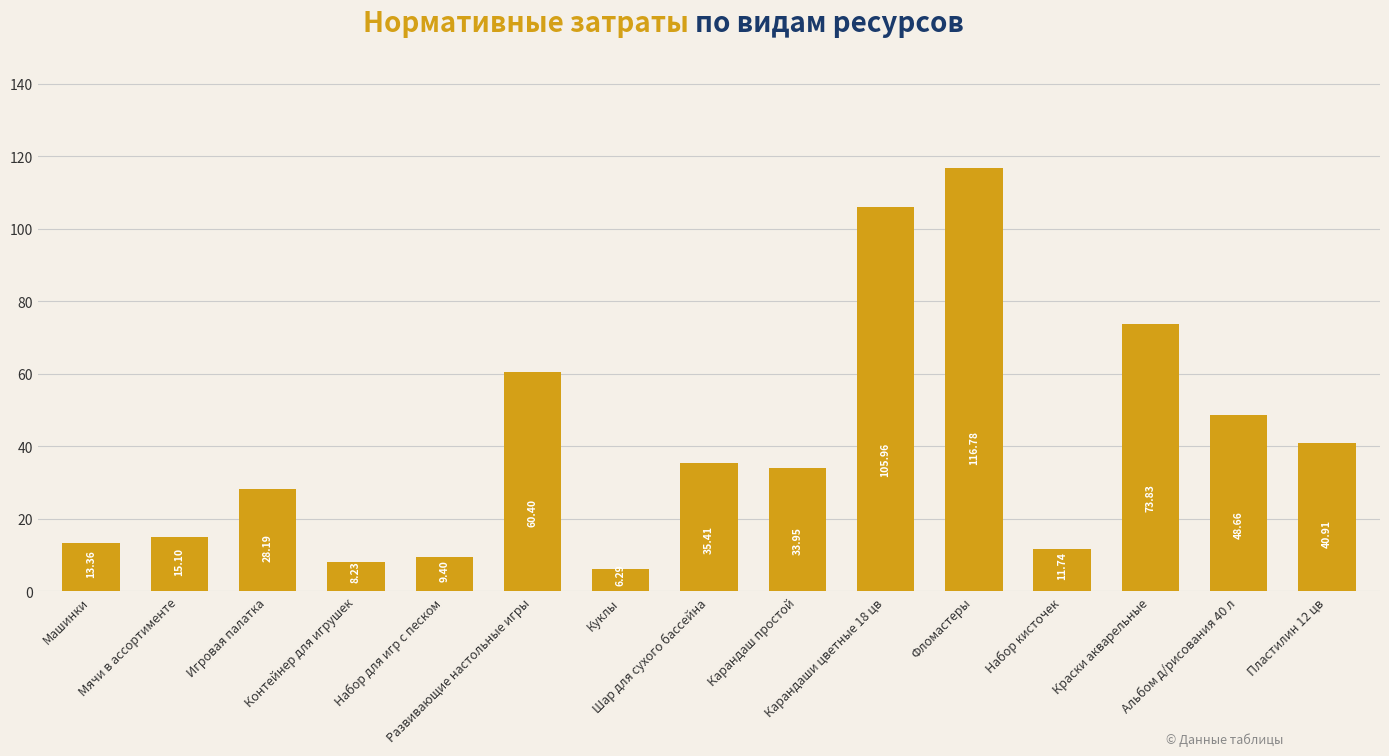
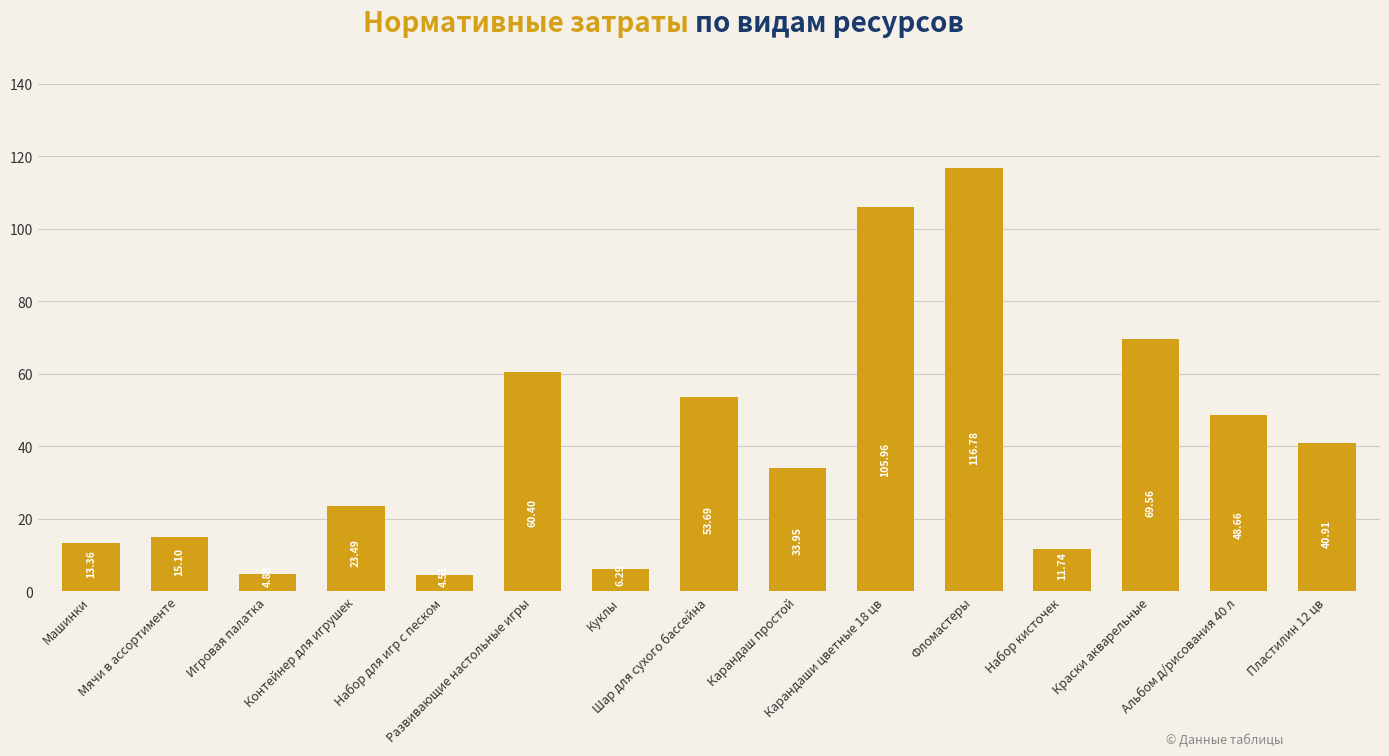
  {
    "Машинки": 13.36,
    "Мячи в ассортименте": 15.10,
-   "Игровая палатка": 28,
-   "Контейнер для игрушек": 8.23,
-   "Набор для игр с песком": 9,
+   "Игровая палатка": 5,
+   "Контейнер для игрушек": 23.49,
+   "Набор для игр с песком": 5,
    "Развивающие настольные игры": 60.40,
    "Куклы": 6.29,
-   "Шар для сухого бассейна": 35.41,
+   "Шар для сухого бассейна": 53.69,
    "Карандаш простой": 33.95,
    "Карандаши цветные 18 цв": 105.96,
    "Фломастеры": 116.78,
    "Набор кисточек": 11.74,
-   "Краски акварельные": 73.83,
+   "Краски акварельные": 69.56,
    "Альбом д/рисования 40 л": 48.66,
    "Пластилин 12 цв": 40.91
  }
